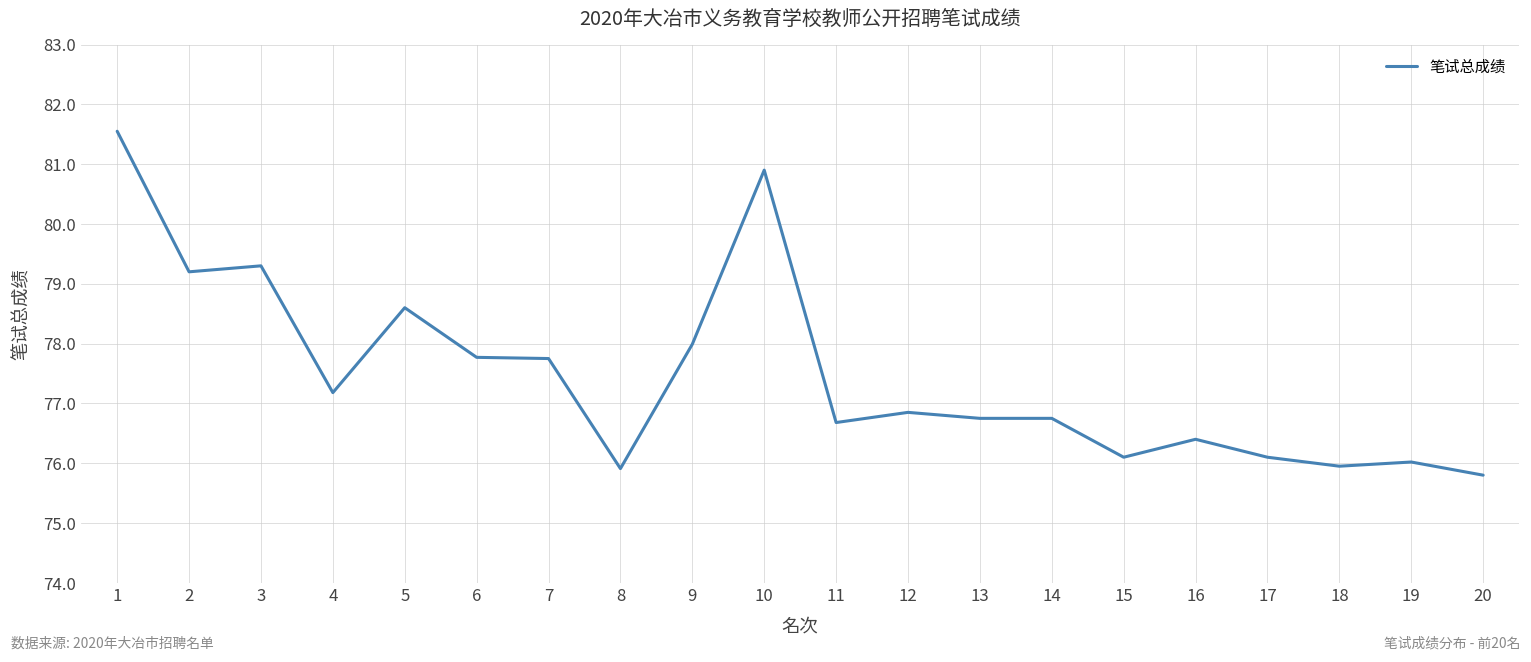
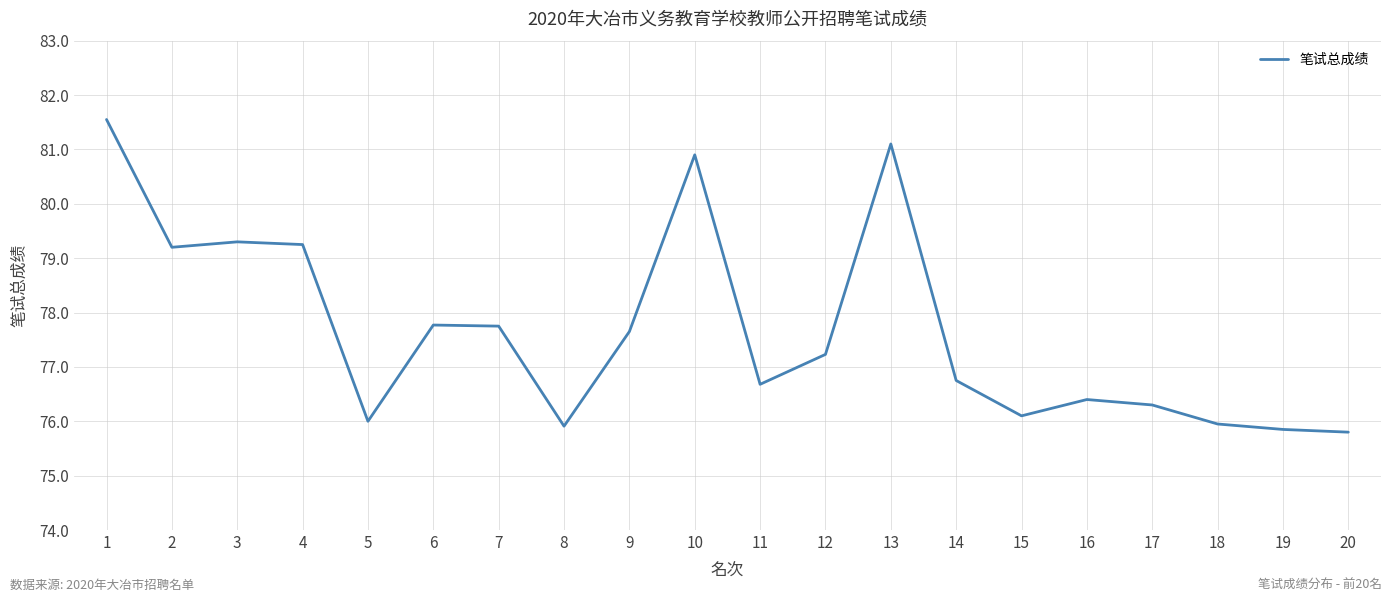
  {
    "1": 81.6,
    "2": 79.2,
    "3": 79.3,
-   "4": 77.2,
-   "5": 78.6,
+   "4": 79.3,
+   "5": 76.0,
    "6": 77.8,
    "7": 77.8,
    "8": 75.9,
-   "9": 78.0,
+   "9": 77.7,
    "10": 80.9,
    "11": 76.7,
-   "12": 76.9,
-   "13": 76.8,
+   "12": 77.2,
+   "13": 81.1,
    "14": 76.8,
    "15": 76.1,
    "16": 76.4,
-   "17": 76.1,
+   "17": 76.3,
    "18": 76.0,
-   "19": 76.0,
+   "19": 75.9,
    "20": 75.8
  }
